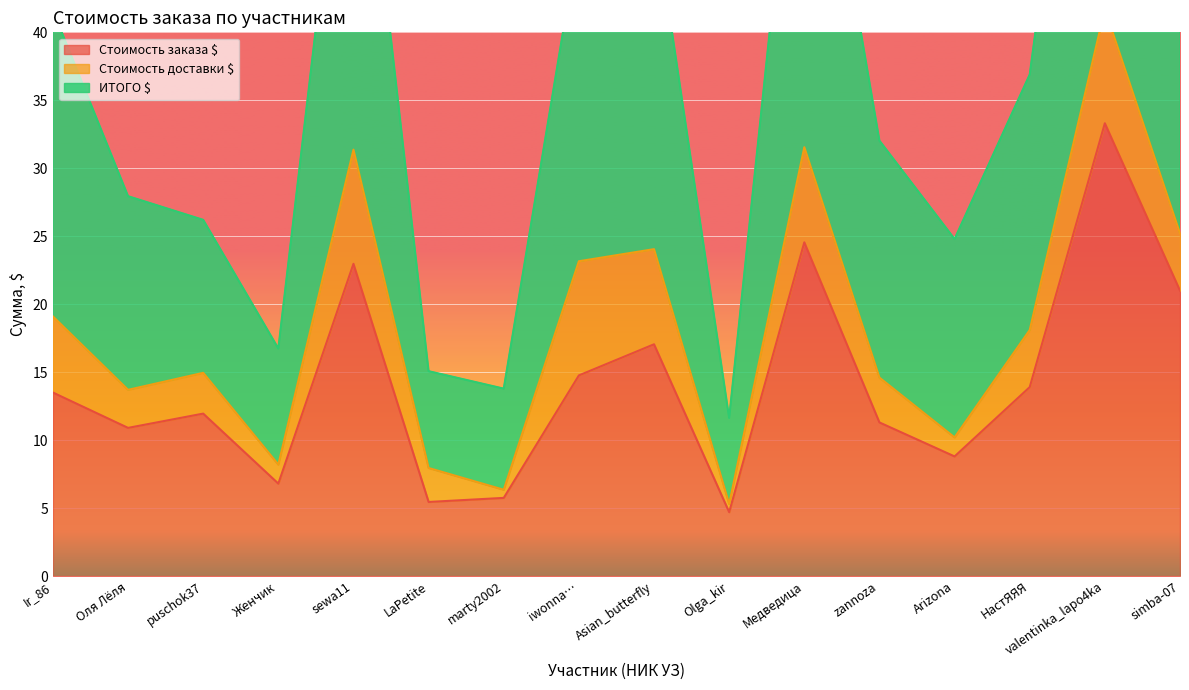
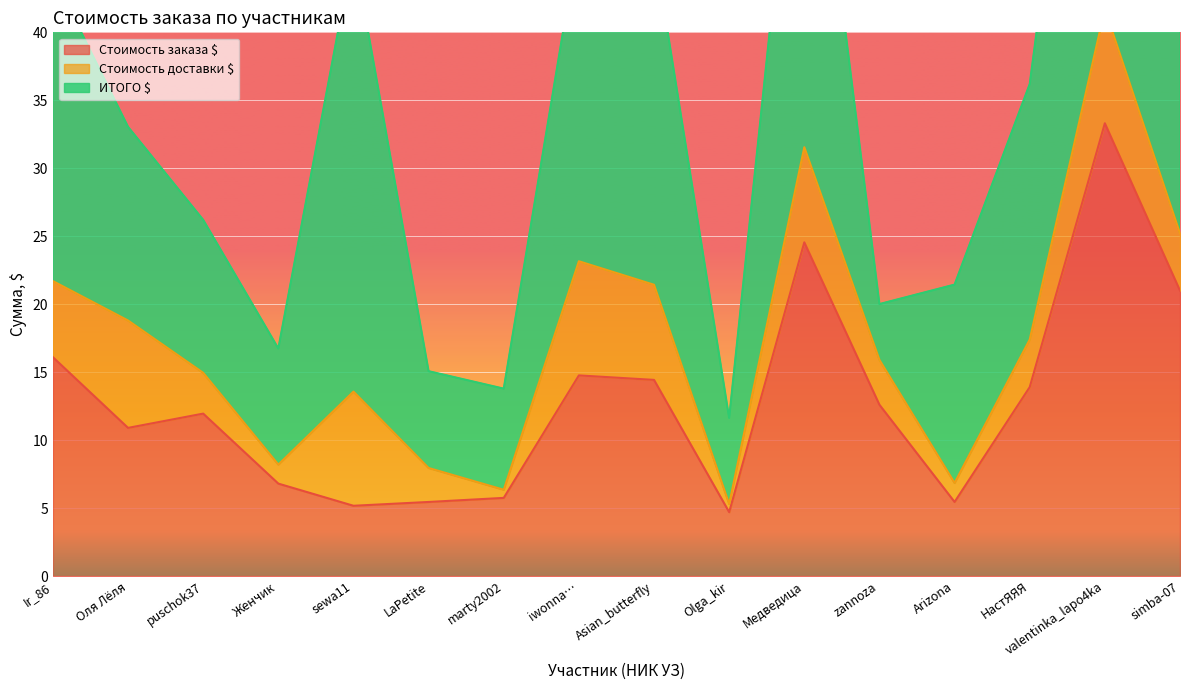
  {
    "Стоимость заказа $": {
-     "Ir_86": 13.5,
+     "Ir_86": 16.1,
      "Оля Лёля": 10.9,
      "puschok37": 12.0,
      "Женчик": 6.8,
-     "sewa11": 23.0,
+     "sewa11": 5.2,
      "LaPetite": 5.5,
      "marty2002": 5.8,
      "iwonna…": 14.8,
-     "Asian_butterfly": 17.1,
+     "Asian_butterfly": 14.4,
      "Olga_kir": 4.7,
      "Медведица": 24.6,
-     "zannoza": 11.3,
-     "Arizona": 8.8,
+     "zannoza": 12.6,
+     "Arizona": 5.5,
      "НастЯЯЯ": 13.9,
      "valentinka_lapo4ka": 33.3,
      "simba-07": 21.0
    },
    "Стоимость доставки $": {
      "Ir_86": 5.6,
-     "Оля Лёля": 2.8,
+     "Оля Лёля": 7.9,
      "puschok37": 3.0,
      "Женчик": 1.4,
      "sewa11": 8.4,
      "LaPetite": 2.5,
      "marty2002": 0.6,
      "iwonna…": 8.4,
      "Asian_butterfly": 7.0,
      "Olga_kir": 0.6,
      "Медведица": 7.0,
      "zannoza": 3.3,
      "Arizona": 1.4,
-     "НастЯЯЯ": 4.2,
+     "НастЯЯЯ": 3.5,
      "simba-07": 4.2
    },
    "ИТОГО $": {
      "Оля Лёля": 14.2,
      "puschok37": 11.3,
      "Женчик": 8.5,
      "LaPetite": 7.1,
      "marty2002": 7.4,
      "Olga_kir": 6.3,
-     "zannoza": 17.4,
+     "zannoza": 4.1,
      "Arizona": 14.6,
      "НастЯЯЯ": 18.8
    }
  }
